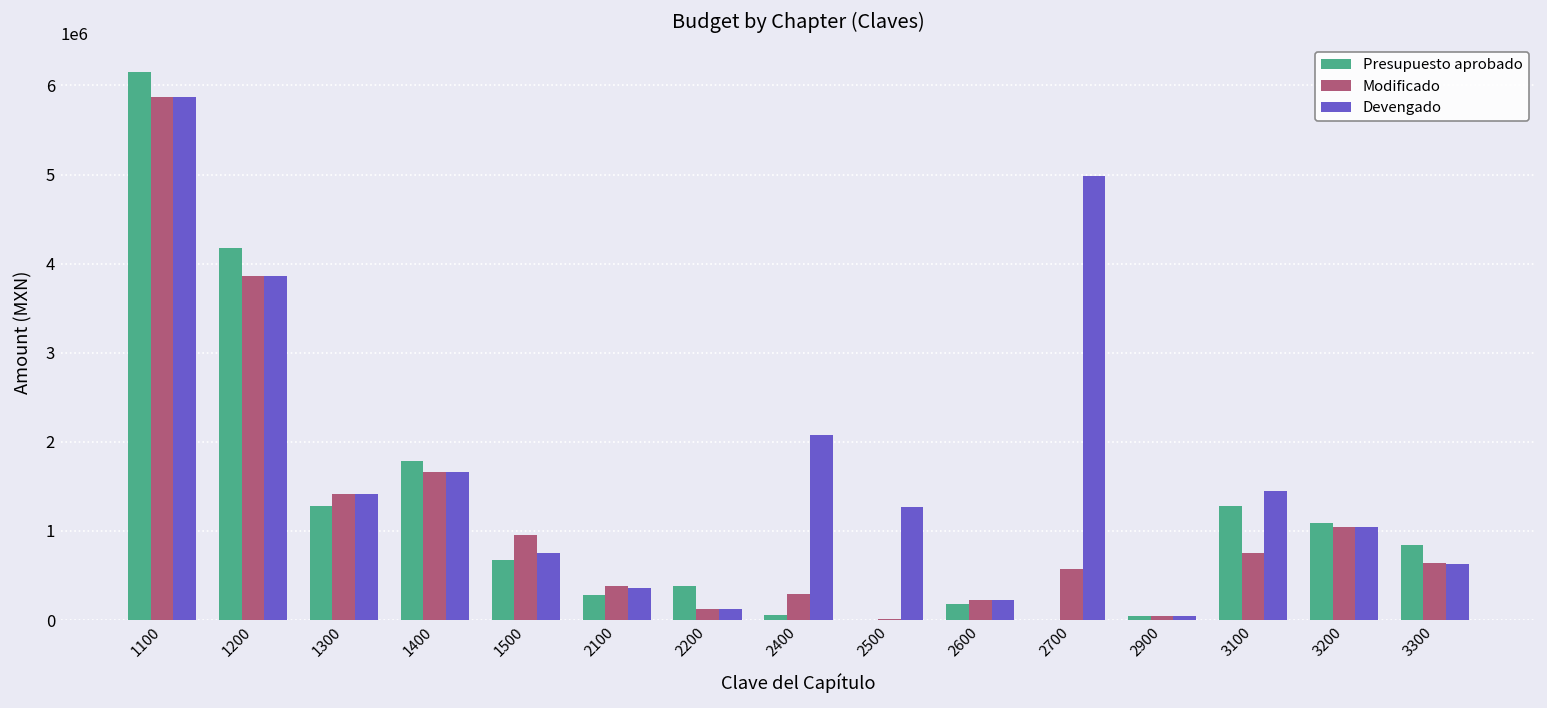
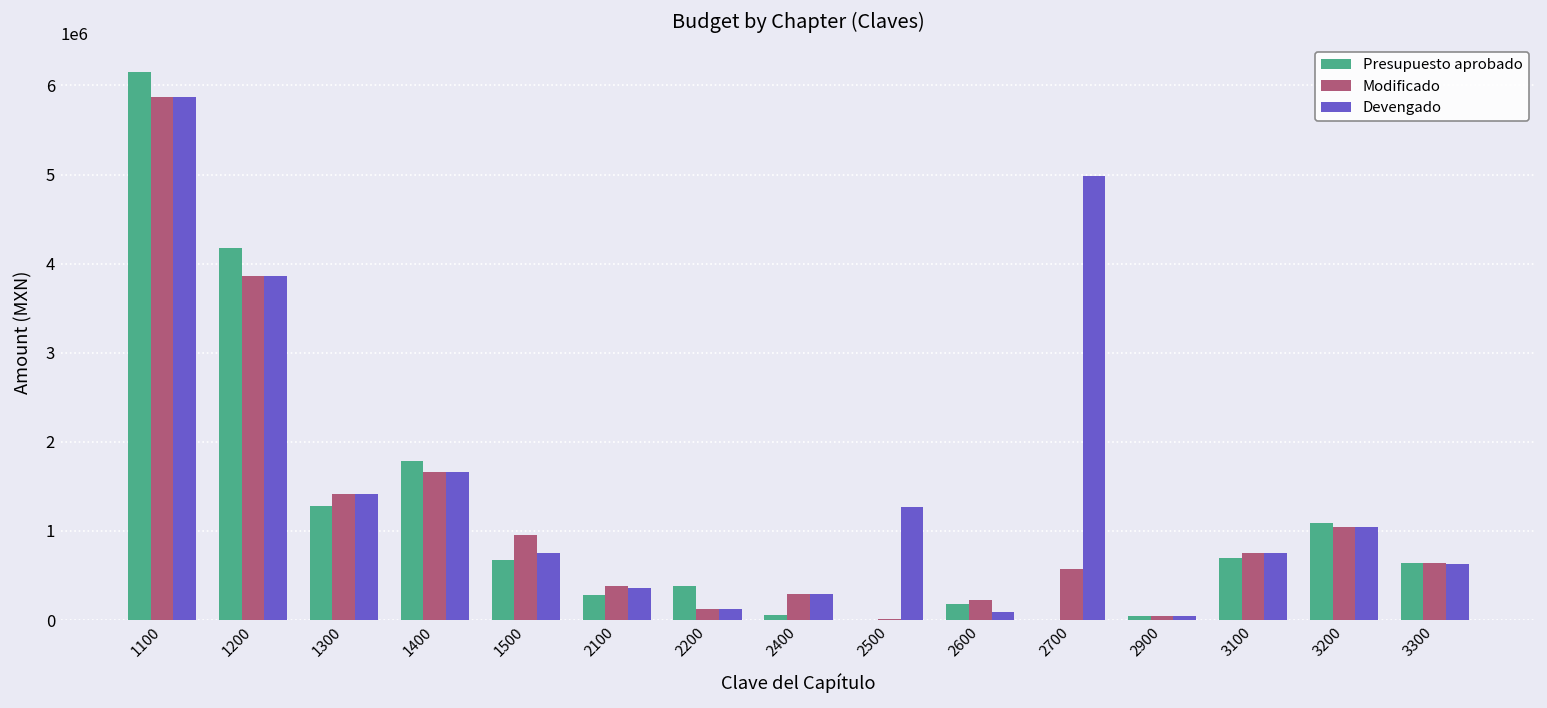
  {
    "Presupuesto aprobado": {
      "1100": 6200000,
      "1200": 4200000,
      "1300": 1300000,
      "1400": 1800000,
      "1500": 700000,
      "2100": 300000,
      "2200": 400000,
      "2400": 100000,
      "2600": 200000,
      "2900": 0,
-     "3100": 1300000,
+     "3100": 700000,
      "3200": 1100000,
-     "3300": 800000
+     "3300": 600000
    },
    "Modificado": {
      "1100": 5900000,
      "1200": 3900000,
      "1300": 1400000,
      "1400": 1700000,
      "1500": 1000000,
      "2100": 400000,
      "2200": 100000,
      "2400": 300000,
      "2600": 200000,
      "2700": 600000,
      "2900": 0,
      "3100": 800000,
      "3200": 1000000,
      "3300": 600000
    },
    "Devengado": {
      "1100": 5900000,
      "1200": 3900000,
      "1300": 1400000,
      "1400": 1700000,
      "1500": 700000,
      "2100": 400000,
      "2200": 100000,
-     "2400": 2100000,
+     "2400": 300000,
      "2500": 1300000,
-     "2600": 200000,
+     "2600": 100000,
      "2700": 5000000,
      "2900": 0,
-     "3100": 1400000,
+     "3100": 700000,
      "3200": 1000000,
      "3300": 600000
    }
  }
